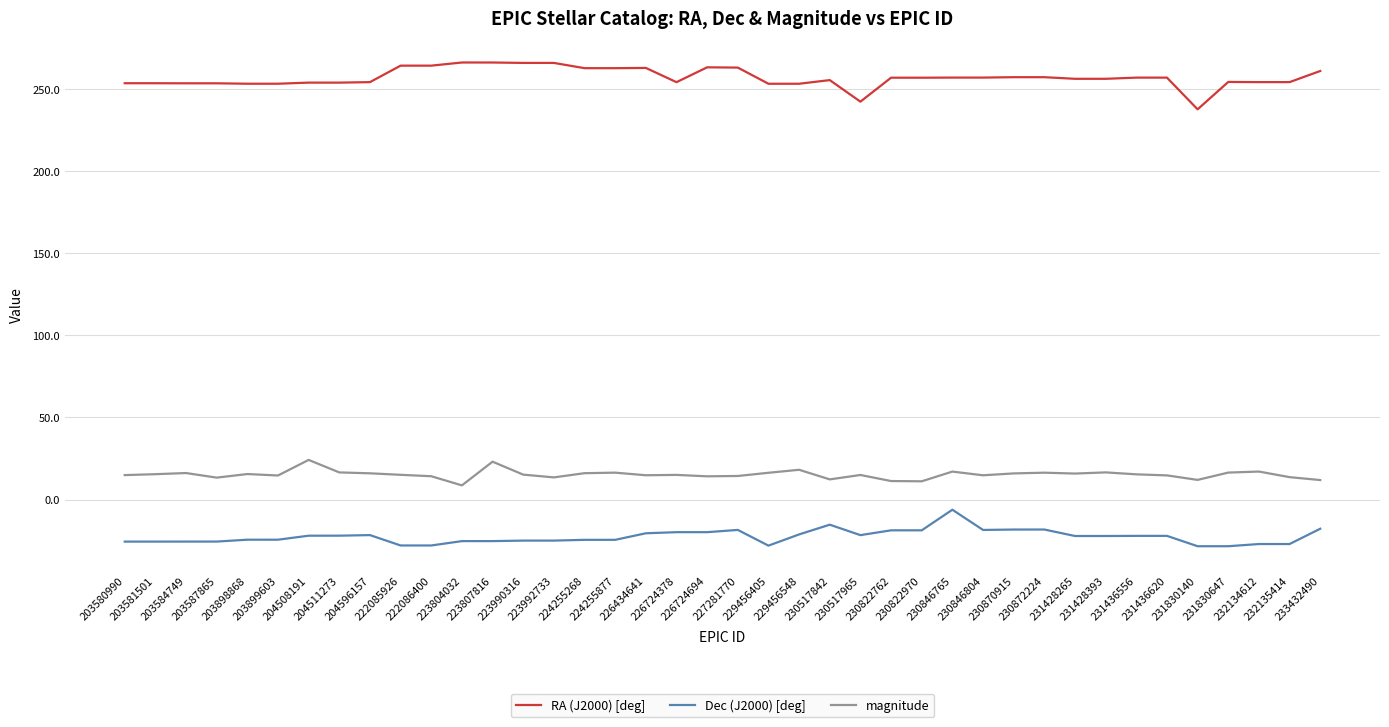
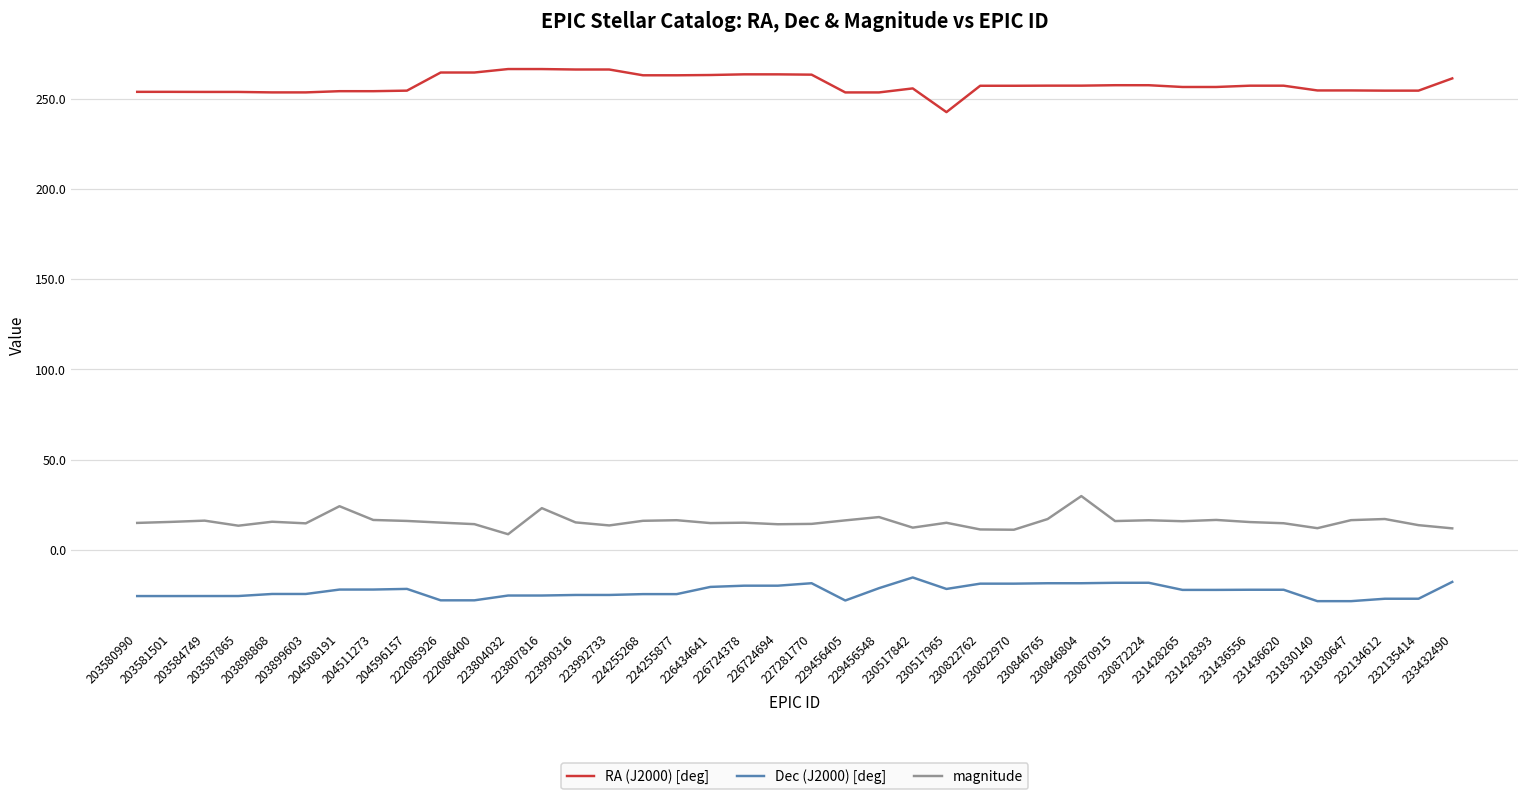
  {
    "RA (J2000) [deg]": {
      "203580990": 254,
      "203581501": 254,
      "203584749": 254,
      "203587865": 254,
      "203898868": 253,
      "203899603": 253,
      "204508191": 254,
      "204511273": 254,
      "204596157": 254,
      "222085926": 264,
      "222086400": 264,
      "223804032": 266,
      "223807816": 266,
      "223990316": 266,
      "223992733": 266,
      "224255268": 263,
      "224255877": 263,
      "226434641": 263,
-     "226724378": 254,
+     "226724378": 263,
      "226724694": 263,
      "227281770": 263,
      "229456405": 253,
      "229456548": 253,
      "230517842": 256,
      "230517965": 242,
      "230822762": 257,
      "230822970": 257,
      "230846765": 257,
      "230846804": 257,
      "230870915": 257,
      "230872224": 257,
      "231428265": 256,
      "231428393": 256,
      "231436556": 257,
      "231436620": 257,
-     "231830140": 238,
+     "231830140": 254,
      "231830647": 254,
      "232134612": 254,
      "232135414": 254,
      "233432490": 261
    },
    "Dec (J2000) [deg]": {
      "203580990": -26,
      "203581501": -26,
      "203584749": -26,
      "203587865": -26,
      "203898868": -24,
      "203899603": -24,
      "204508191": -22,
      "204511273": -22,
      "204596157": -22,
      "222085926": -28,
      "222086400": -28,
      "223804032": -25,
      "223807816": -25,
      "223990316": -25,
      "223992733": -25,
      "224255268": -25,
      "224255877": -25,
      "226434641": -21,
      "226724378": -20,
      "226724694": -20,
      "227281770": -19,
      "229456405": -28,
      "229456548": -21,
      "230517842": -15,
      "230517965": -22,
      "230822762": -19,
      "230822970": -19,
-     "230846765": -6,
+     "230846765": -19,
      "230846804": -19,
      "230870915": -18,
      "230872224": -18,
      "231428265": -22,
      "231428393": -22,
      "231436556": -22,
      "231436620": -22,
      "231830140": -28,
      "231830647": -28,
      "232134612": -27,
      "232135414": -27,
      "233432490": -18
    },
    "magnitude": {
      "203580990": 15,
      "203581501": 15,
      "203584749": 16,
      "203587865": 13,
      "203898868": 16,
      "203899603": 15,
      "204508191": 24,
      "204511273": 17,
      "204596157": 16,
      "222085926": 15,
      "222086400": 14,
      "223804032": 9,
      "223807816": 23,
      "223990316": 15,
      "223992733": 13,
      "224255268": 16,
      "224255877": 16,
      "226434641": 15,
      "226724378": 15,
      "226724694": 14,
      "227281770": 14,
      "229456405": 16,
      "229456548": 18,
      "230517842": 12,
      "230517965": 15,
      "230822762": 11,
      "230822970": 11,
      "230846765": 17,
-     "230846804": 15,
+     "230846804": 30,
      "230870915": 16,
      "230872224": 16,
      "231428265": 16,
      "231428393": 17,
      "231436556": 15,
      "231436620": 15,
      "231830140": 12,
      "231830647": 16,
      "232134612": 17,
      "232135414": 14,
      "233432490": 12
    }
  }
